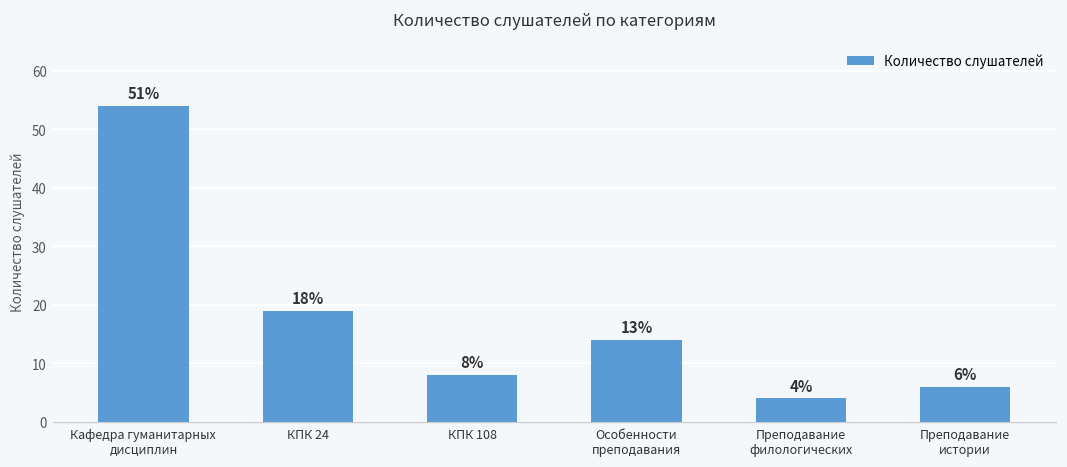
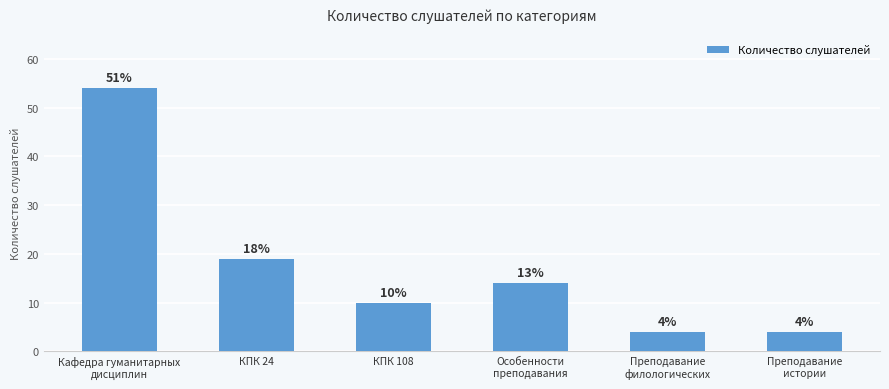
  {
-   "КПК 108": "8%",
+   "КПК 108": "10%",
    "Преподавание филологических": "4%",
-   "Преподавание истории": "6%"
+   "Преподавание истории": "4%"
  }
